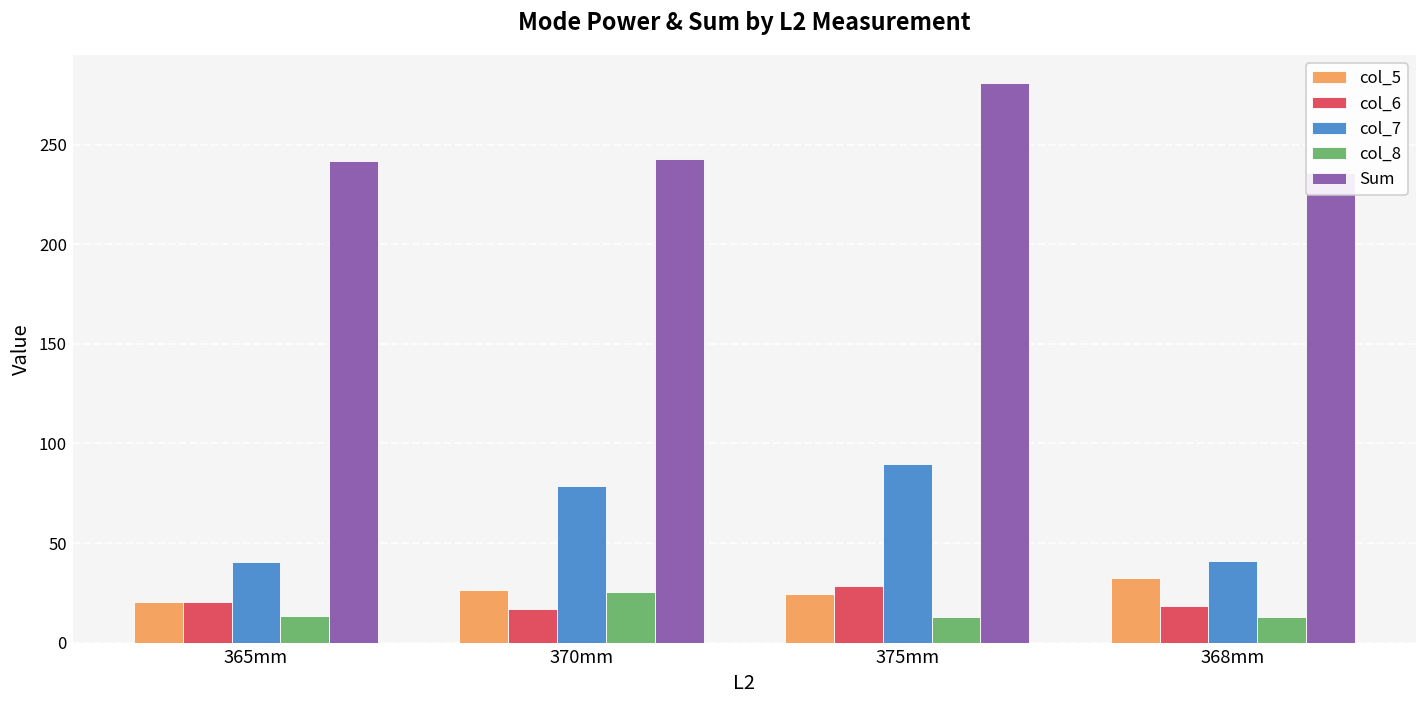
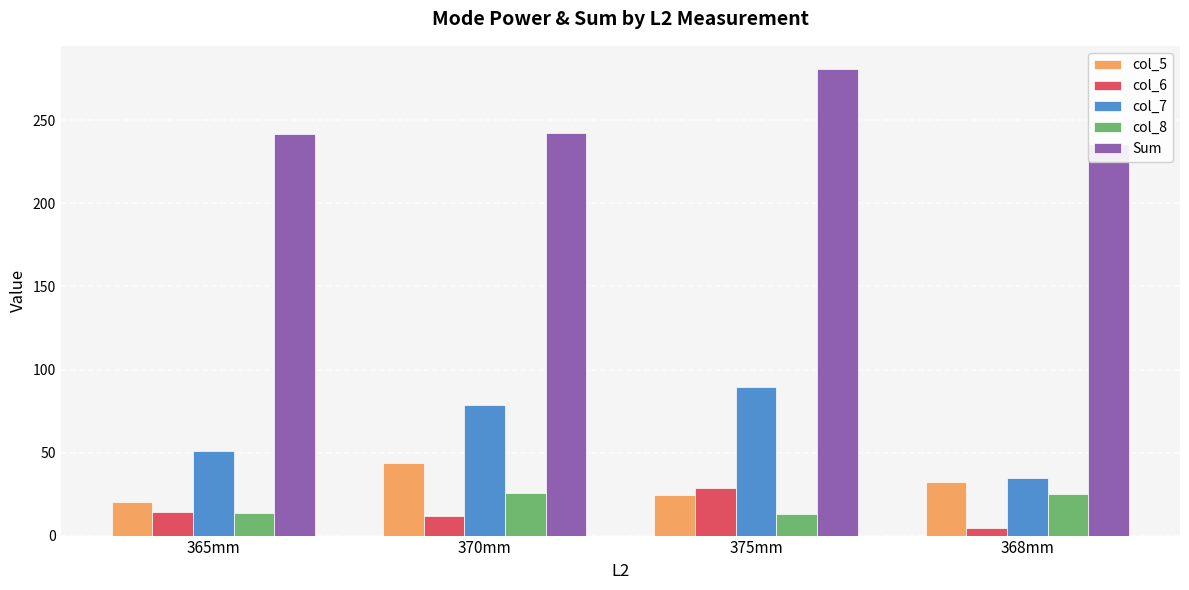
  {
    "col_5": {
      "365mm": 20,
-     "370mm": 26,
+     "370mm": 44,
      "375mm": 25,
      "368mm": 33
    },
    "col_6": {
-     "365mm": 21,
-     "370mm": 17,
+     "365mm": 14,
+     "370mm": 12,
      "375mm": 29,
-     "368mm": 18
+     "368mm": 5
    },
    "col_7": {
-     "365mm": 41,
+     "365mm": 51,
      "370mm": 79,
      "375mm": 90,
-     "368mm": 41
+     "368mm": 35
    },
    "col_8": {
      "365mm": 14,
      "370mm": 26,
      "375mm": 13,
-     "368mm": 13
+     "368mm": 25
    },
    "Sum": {
      "365mm": 242,
      "370mm": 243,
      "375mm": 281
    }
  }
